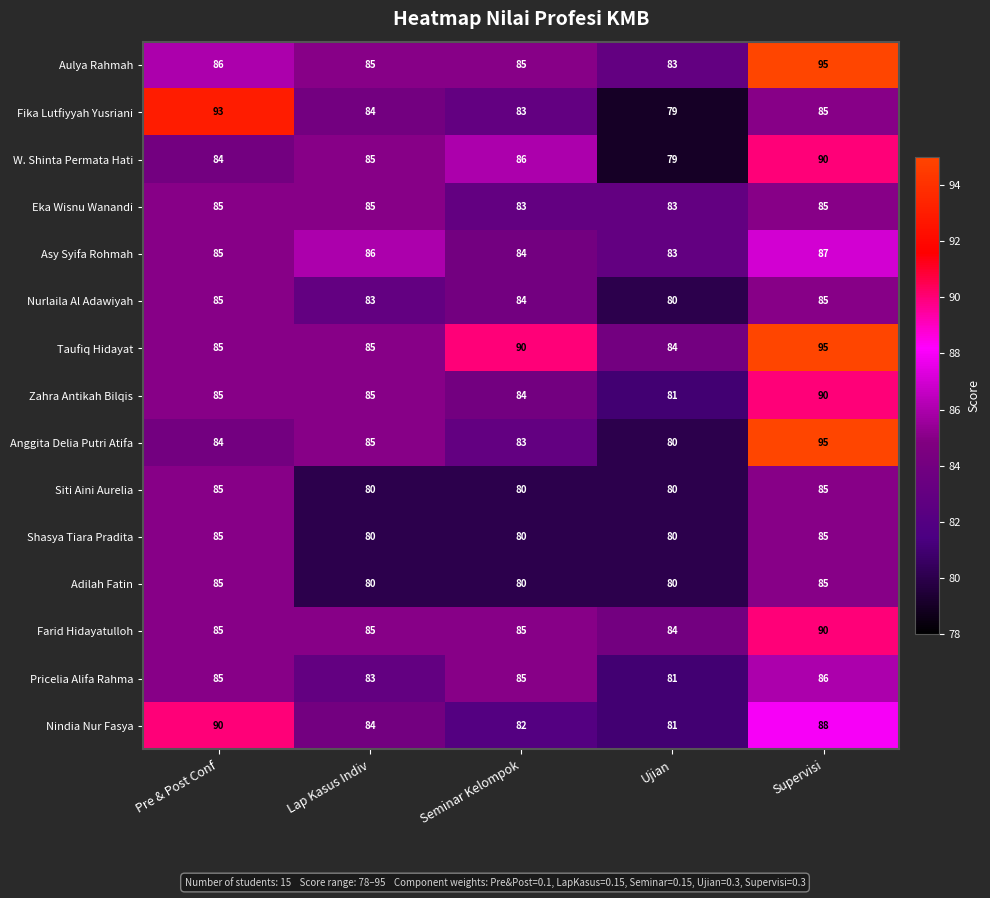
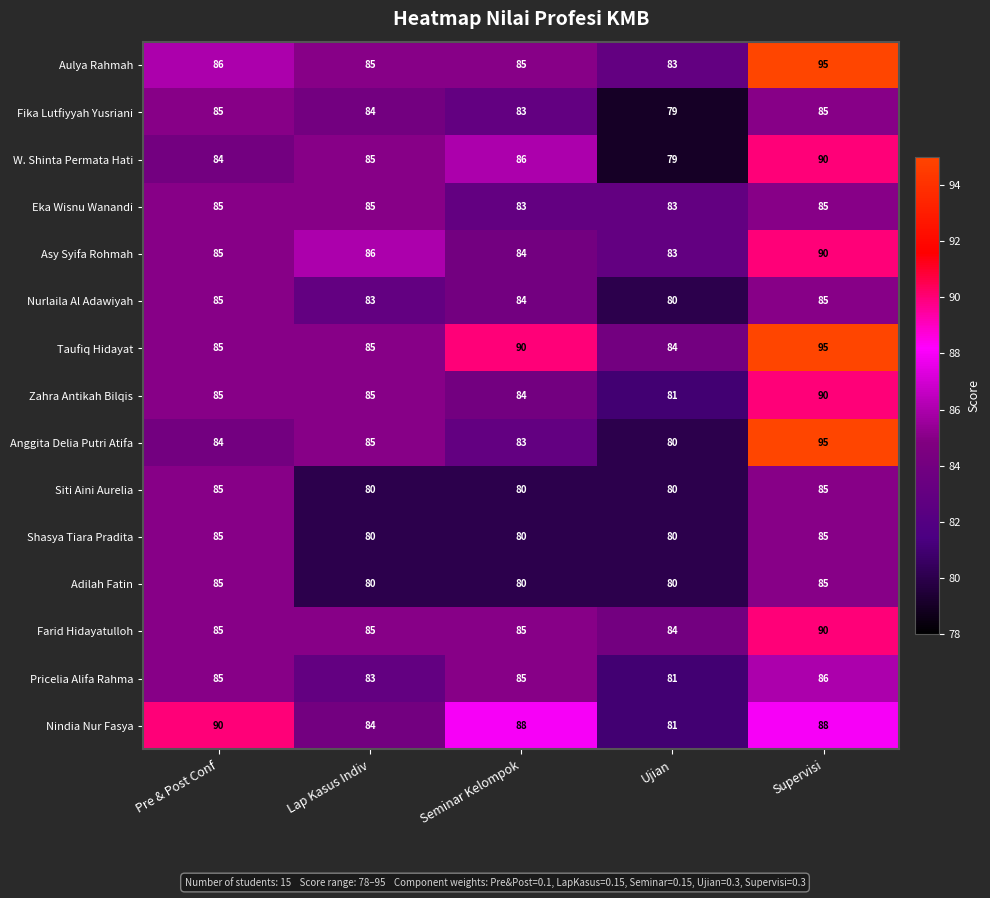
  {
    "Aulya Rahmah": {
      "Pre & Post Conf": 86,
      "Lap Kasus Indiv": 85,
      "Seminar Kelompok": 85,
      "Ujian": 83,
      "Supervisi": 95
    },
    "Fika Lutfiyyah Yusriani": {
-     "Pre & Post Conf": 93,
+     "Pre & Post Conf": 85,
      "Lap Kasus Indiv": 84,
      "Seminar Kelompok": 83,
      "Ujian": 79,
      "Supervisi": 85
    },
    "W. Shinta Permata Hati": {
      "Pre & Post Conf": 84,
      "Lap Kasus Indiv": 85,
      "Seminar Kelompok": 86,
      "Ujian": 79,
      "Supervisi": 90
    },
    "Eka Wisnu Wanandi": {
      "Pre & Post Conf": 85,
      "Lap Kasus Indiv": 85,
      "Seminar Kelompok": 83,
      "Ujian": 83,
      "Supervisi": 85
    },
    "Asy Syifa Rohmah": {
      "Pre & Post Conf": 85,
      "Lap Kasus Indiv": 86,
      "Seminar Kelompok": 84,
      "Ujian": 83,
-     "Supervisi": 87
+     "Supervisi": 90
    },
    "Nurlaila Al Adawiyah": {
      "Pre & Post Conf": 85,
      "Lap Kasus Indiv": 83,
      "Seminar Kelompok": 84,
      "Ujian": 80,
      "Supervisi": 85
    },
    "Taufiq Hidayat": {
      "Pre & Post Conf": 85,
      "Lap Kasus Indiv": 85,
      "Seminar Kelompok": 90,
      "Ujian": 84,
      "Supervisi": 95
    },
    "Zahra Antikah Bilqis": {
      "Pre & Post Conf": 85,
      "Lap Kasus Indiv": 85,
      "Seminar Kelompok": 84,
      "Ujian": 81,
      "Supervisi": 90
    },
    "Anggita Delia Putri Atifa": {
      "Pre & Post Conf": 84,
      "Lap Kasus Indiv": 85,
      "Seminar Kelompok": 83,
      "Ujian": 80,
      "Supervisi": 95
    },
    "Siti Aini Aurelia": {
      "Pre & Post Conf": 85,
      "Lap Kasus Indiv": 80,
      "Seminar Kelompok": 80,
      "Ujian": 80,
      "Supervisi": 85
    },
    "Shasya Tiara Pradita": {
      "Pre & Post Conf": 85,
      "Lap Kasus Indiv": 80,
      "Seminar Kelompok": 80,
      "Ujian": 80,
      "Supervisi": 85
    },
    "Adilah Fatin": {
      "Pre & Post Conf": 85,
      "Lap Kasus Indiv": 80,
      "Seminar Kelompok": 80,
      "Ujian": 80,
      "Supervisi": 85
    },
    "Farid Hidayatulloh": {
      "Pre & Post Conf": 85,
      "Lap Kasus Indiv": 85,
      "Seminar Kelompok": 85,
      "Ujian": 84,
      "Supervisi": 90
    },
    "Pricelia Alifa Rahma": {
      "Pre & Post Conf": 85,
      "Lap Kasus Indiv": 83,
      "Seminar Kelompok": 85,
      "Ujian": 81,
      "Supervisi": 86
    },
    "Nindia Nur Fasya": {
      "Pre & Post Conf": 90,
      "Lap Kasus Indiv": 84,
-     "Seminar Kelompok": 82,
+     "Seminar Kelompok": 88,
      "Ujian": 81,
      "Supervisi": 88
    }
  }
